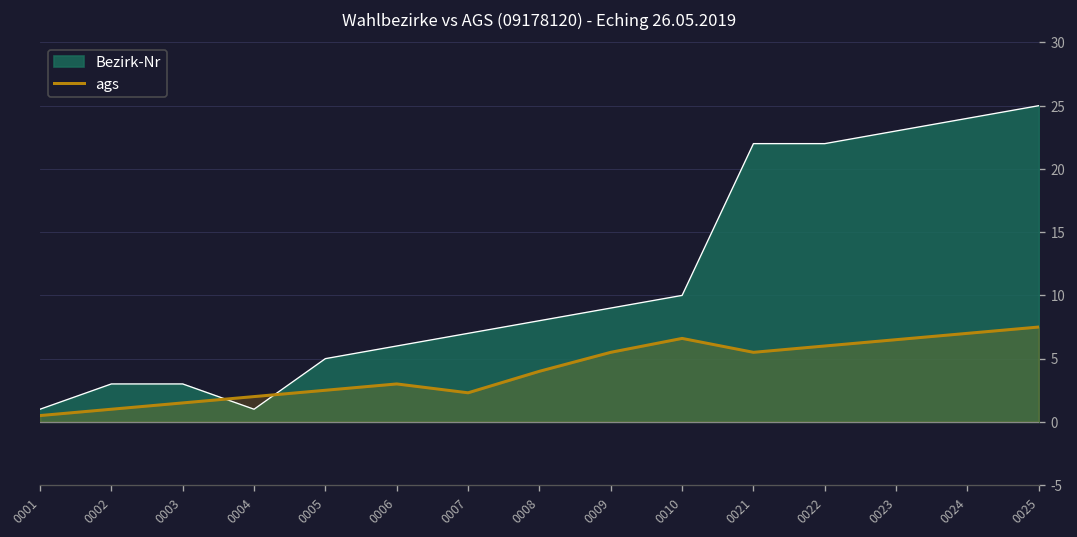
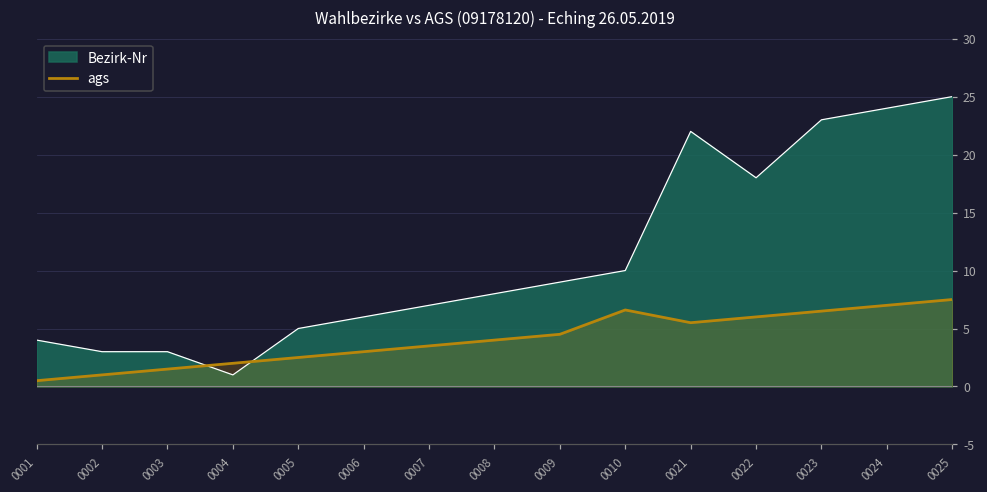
  {
    "Bezirk-Nr": {
-     "0001": 1,
+     "0001": 4,
      "0002": 3,
      "0003": 3,
      "0004": 1,
      "0005": 5,
      "0006": 6,
      "0007": 7,
      "0008": 8,
      "0009": 9,
      "0010": 10,
      "0021": 22,
-     "0022": 22,
+     "0022": 18,
      "0023": 23,
      "0024": 24,
      "0025": 25
    },
    "ags": {
      "0001": 0.5,
      "0002": 1.0,
      "0003": 1.5,
      "0004": 2.0,
      "0005": 2.5,
      "0006": 3.0,
-     "0007": 2.3,
+     "0007": 3.5,
      "0008": 4.0,
-     "0009": 5.5,
+     "0009": 4.5,
      "0010": 6.6,
      "0021": 5.5,
      "0022": 6.0,
      "0023": 6.5,
      "0024": 7.0,
      "0025": 7.5
    }
  }
